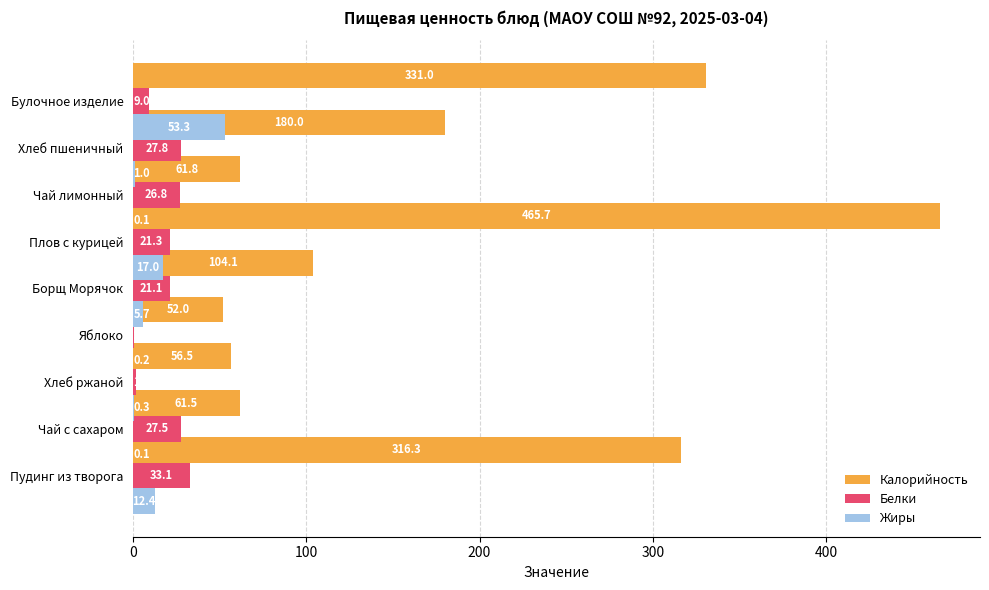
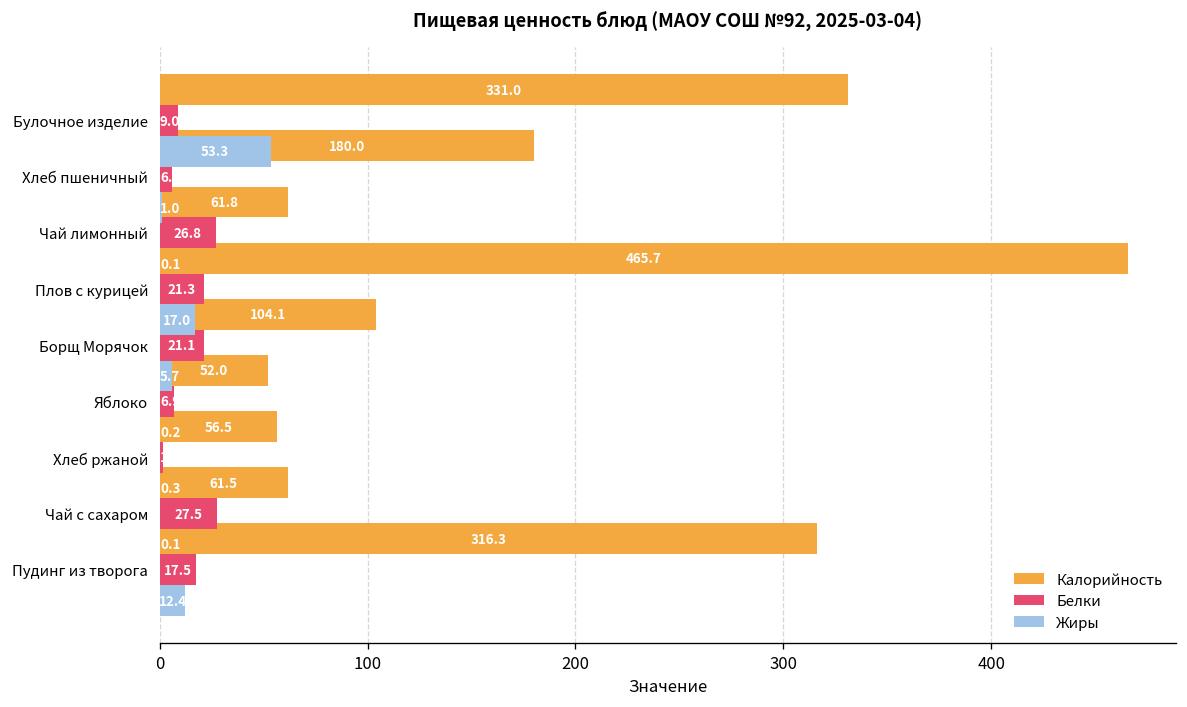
  {
    "Белки": {
      "Булочное изделие": 9.0,
-     "Хлеб пшеничный": 27.8,
+     "Хлеб пшеничный": 6.0,
      "Чай лимонный": 26.8,
      "Плов с курицей": 21.3,
      "Борщ Морячок": 21.1,
-     "Яблоко": 0,
+     "Яблоко": 7,
      "Чай с сахаром": 27.5,
-     "Пудинг из творога": 33.1
+     "Пудинг из творога": 17.5
    }
  }
